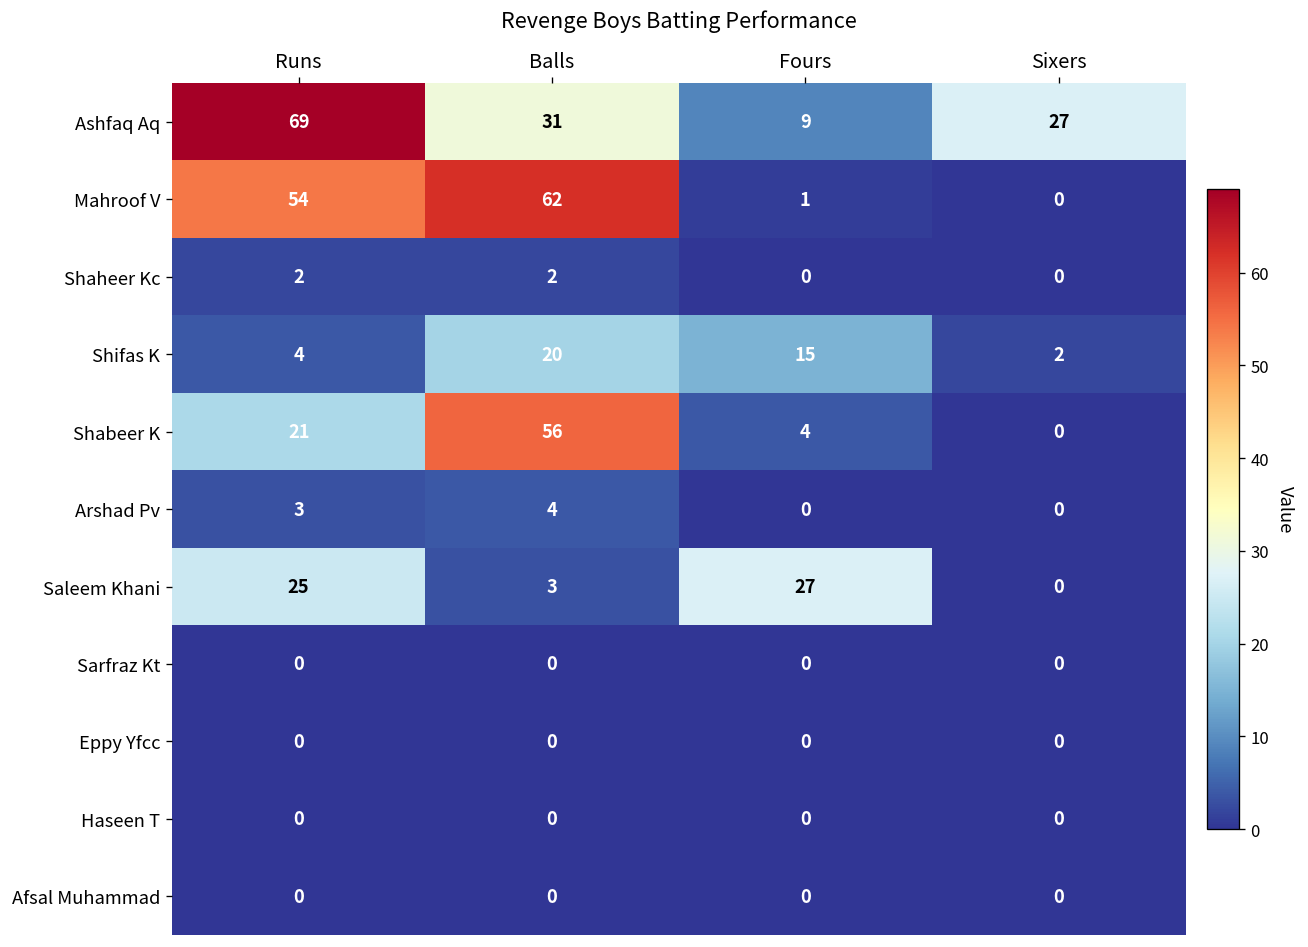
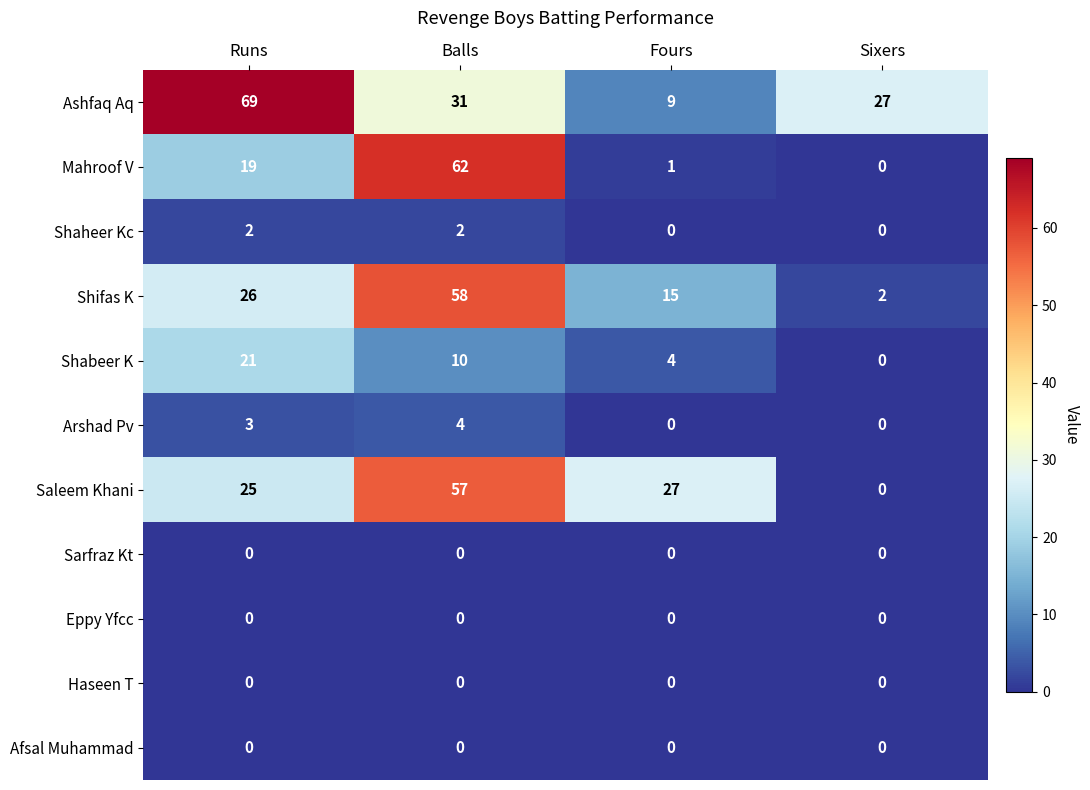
  {
    "Ashfaq Aq": {
      "Runs": 69,
      "Balls": 31,
      "Fours": 9,
      "Sixers": 27
    },
    "Mahroof V": {
-     "Runs": 54,
+     "Runs": 19,
      "Balls": 62,
      "Fours": 1,
      "Sixers": 0
    },
    "Shaheer Kc": {
      "Runs": 2,
      "Balls": 2,
      "Fours": 0,
      "Sixers": 0
    },
    "Shifas K": {
-     "Runs": 4,
-     "Balls": 20,
+     "Runs": 26,
+     "Balls": 58,
      "Fours": 15,
      "Sixers": 2
    },
    "Shabeer K": {
      "Runs": 21,
-     "Balls": 56,
+     "Balls": 10,
      "Fours": 4,
      "Sixers": 0
    },
    "Arshad Pv": {
      "Runs": 3,
      "Balls": 4,
      "Fours": 0,
      "Sixers": 0
    },
    "Saleem Khani": {
      "Runs": 25,
-     "Balls": 3,
+     "Balls": 57,
      "Fours": 27,
      "Sixers": 0
    },
    "Sarfraz Kt": {
      "Runs": 0,
      "Balls": 0,
      "Fours": 0,
      "Sixers": 0
    },
    "Eppy Yfcc": {
      "Runs": 0,
      "Balls": 0,
      "Fours": 0,
      "Sixers": 0
    },
    "Haseen T": {
      "Runs": 0,
      "Balls": 0,
      "Fours": 0,
      "Sixers": 0
    },
    "Afsal Muhammad": {
      "Runs": 0,
      "Balls": 0,
      "Fours": 0,
      "Sixers": 0
    }
  }
